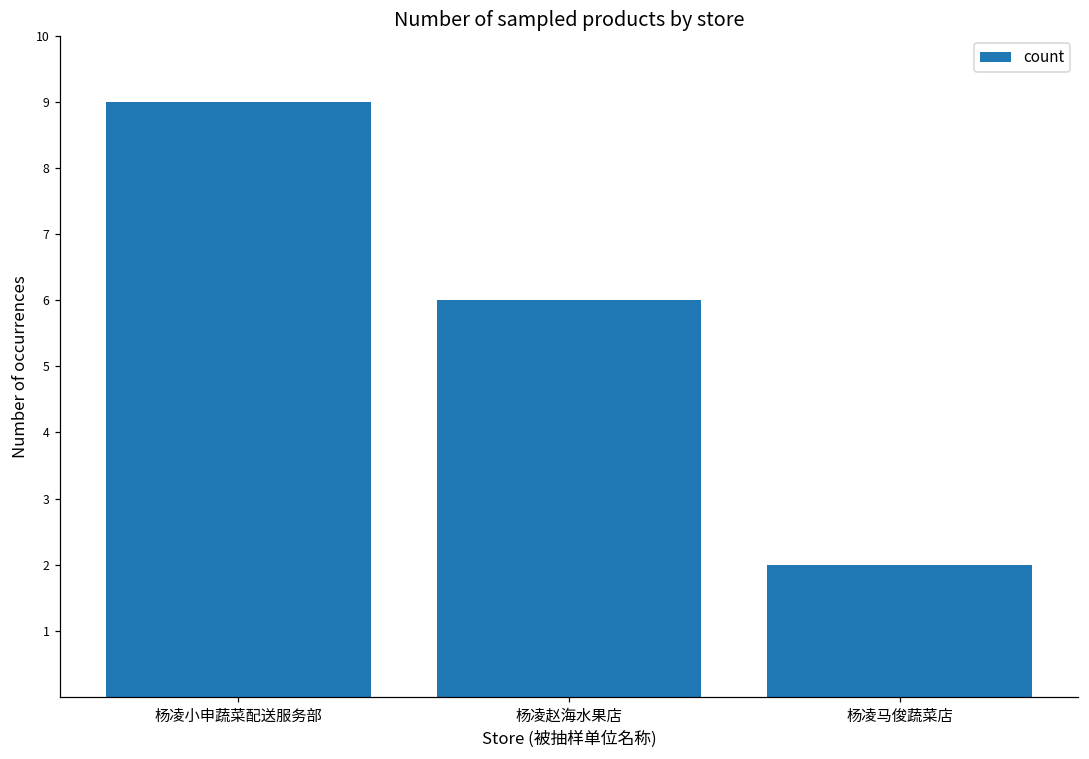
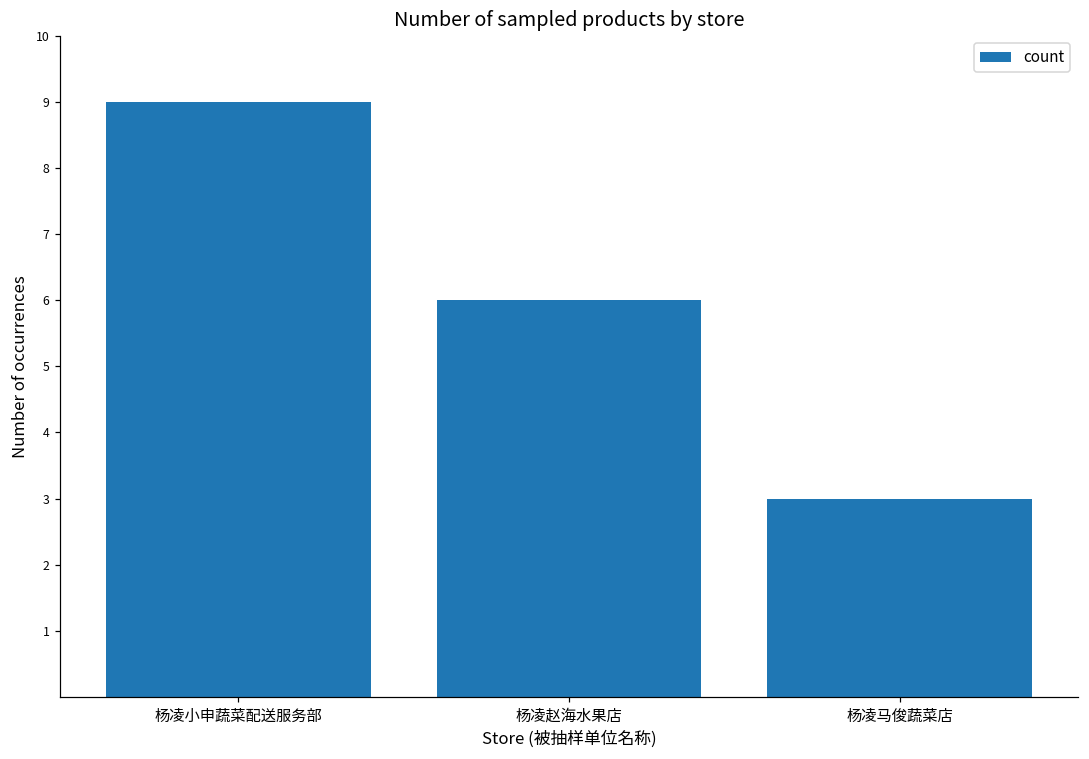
  {
    "杨凌小申蔬菜配送服务部": 9,
    "杨凌赵海水果店": 6,
-   "杨凌马俊蔬菜店": 2
+   "杨凌马俊蔬菜店": 3
  }
